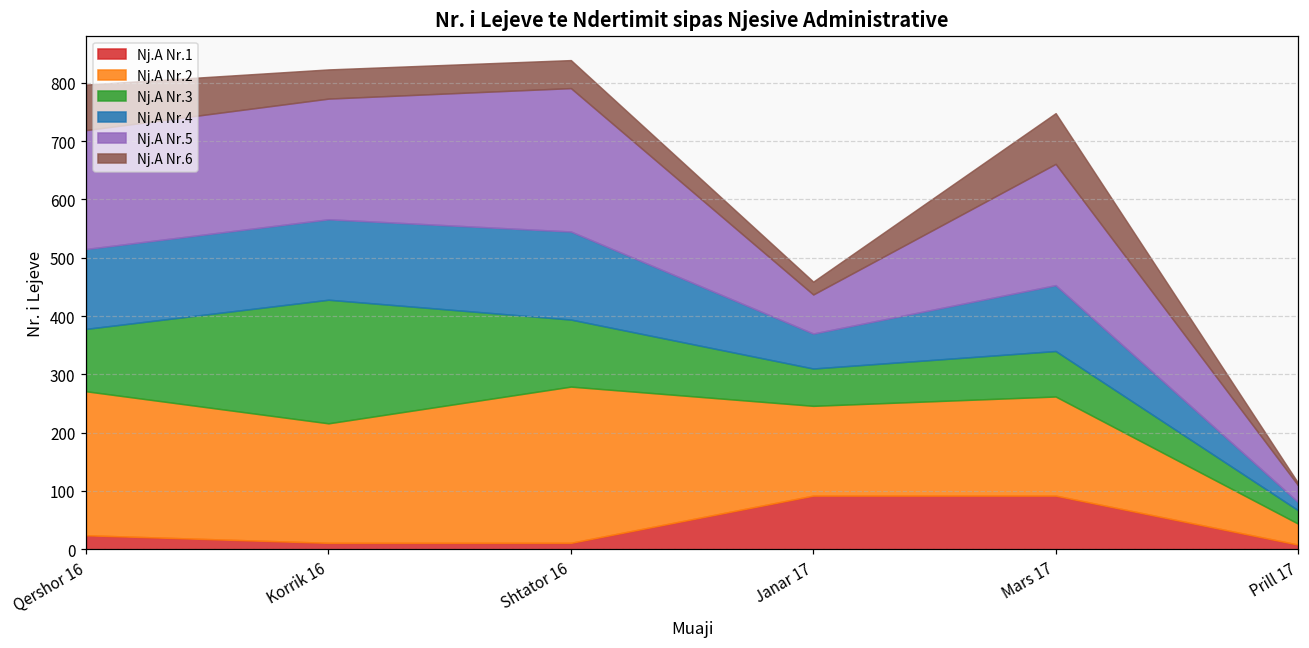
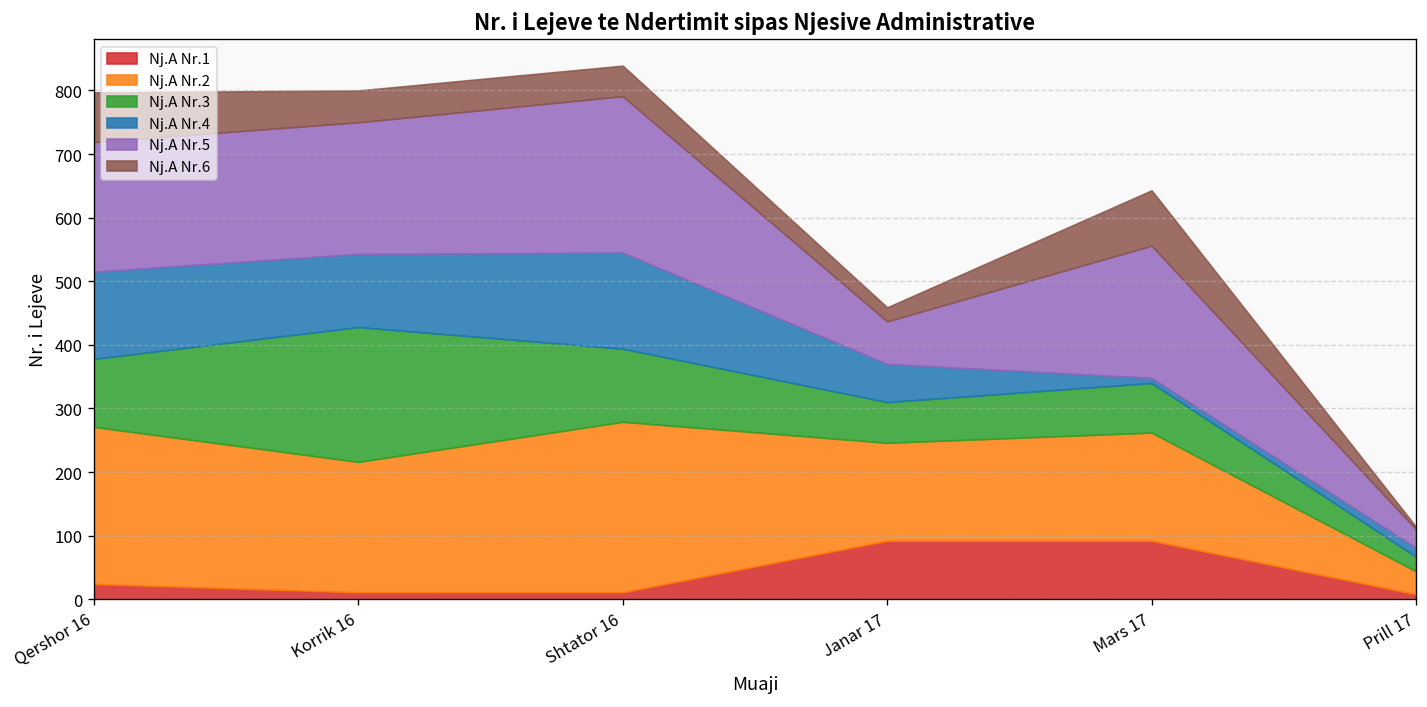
  {
    "Nj.A Nr.1": {
      "Qershor 16": 20,
      "Korrik 16": 10,
      "Shtator 16": 10,
      "Janar 17": 90,
      "Mars 17": 90,
      "Prill 17": 10
    },
    "Nj.A Nr.2": {
      "Qershor 16": 250,
      "Korrik 16": 210,
      "Shtator 16": 270,
      "Janar 17": 150,
      "Mars 17": 170,
      "Prill 17": 40
    },
    "Nj.A Nr.3": {
      "Qershor 16": 110,
      "Korrik 16": 210,
      "Shtator 16": 120,
      "Janar 17": 60,
      "Mars 17": 80,
      "Prill 17": 20
    },
    "Nj.A Nr.4": {
      "Qershor 16": 140,
-     "Korrik 16": 140,
+     "Korrik 16": 120,
      "Shtator 16": 150,
      "Janar 17": 60,
-     "Mars 17": 110,
+     "Mars 17": 10,
      "Prill 17": 10
    },
    "Nj.A Nr.5": {
      "Qershor 16": 200,
      "Korrik 16": 210,
      "Shtator 16": 250,
      "Janar 17": 70,
      "Mars 17": 210
    },
    "Nj.A Nr.6": {
      "Qershor 16": 80,
      "Korrik 16": 50,
      "Shtator 16": 50,
      "Janar 17": 20,
      "Mars 17": 90
    }
  }
